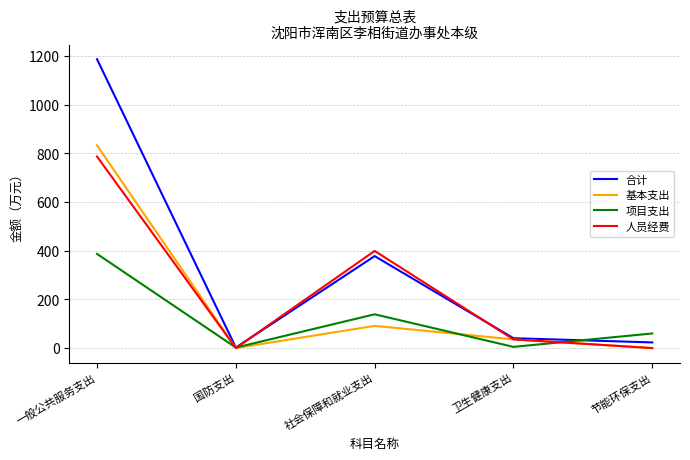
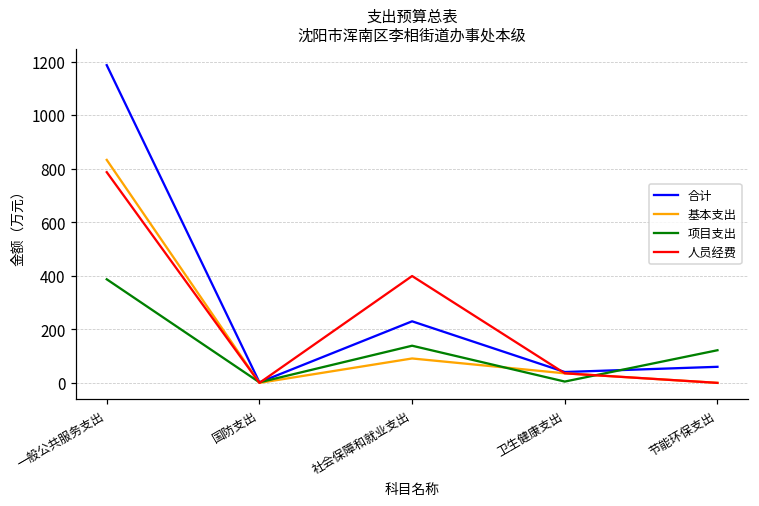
  {
    "合计": {
      "一般公共服务支出": 1190,
-     "社会保障和就业支出": 380,
-     "节能环保支出": 20
+     "社会保障和就业支出": 230,
+     "节能环保支出": 60
    },
    "基本支出": {
      "一般公共服务支出": 830,
      "社会保障和就业支出": 90
    },
    "项目支出": {
      "一般公共服务支出": 390,
      "社会保障和就业支出": 140,
      "卫生健康支出": 0,
-     "节能环保支出": 60
+     "节能环保支出": 120
    },
    "人员经费": {
      "一般公共服务支出": 790,
      "社会保障和就业支出": 400
    }
  }
